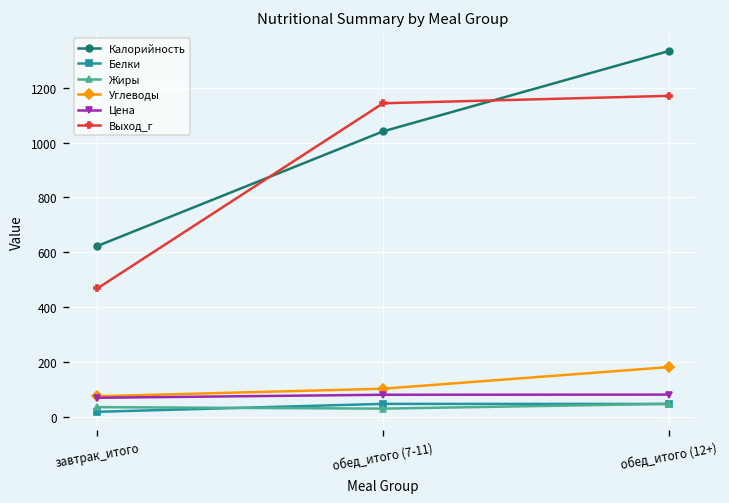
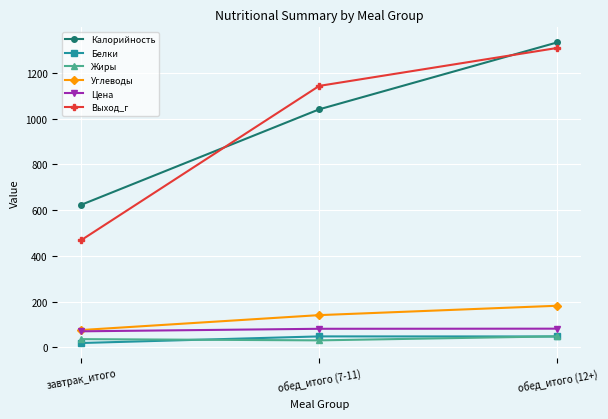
  {
    "Углеводы": {
-     "обед_итого (7-11)": 100,
+     "обед_итого (7-11)": 140,
      "обед_итого (12+)": 180
    },
    "Цена": {
      "обед_итого (7-11)": 80,
      "обед_итого (12+)": 80
    },
    "Выход_г": {
      "завтрак_итого": 470,
      "обед_итого (7-11)": 1140,
-     "обед_итого (12+)": 1170
+     "обед_итого (12+)": 1310
    }
  }
